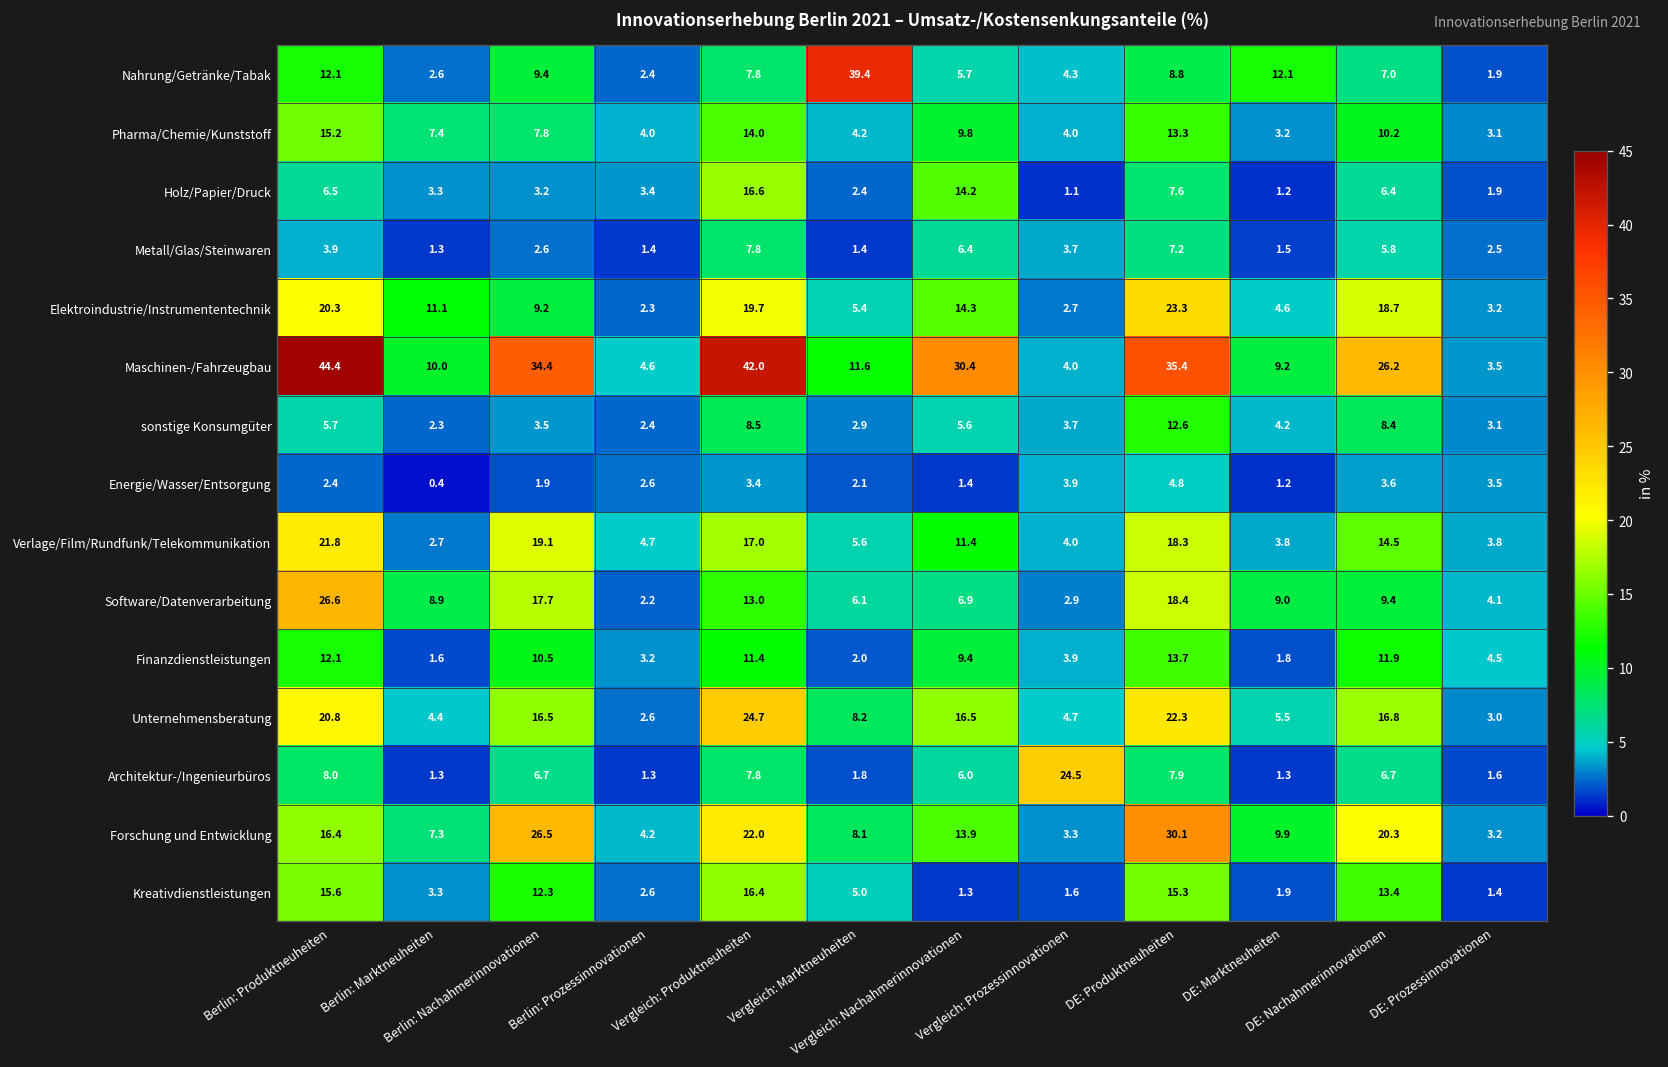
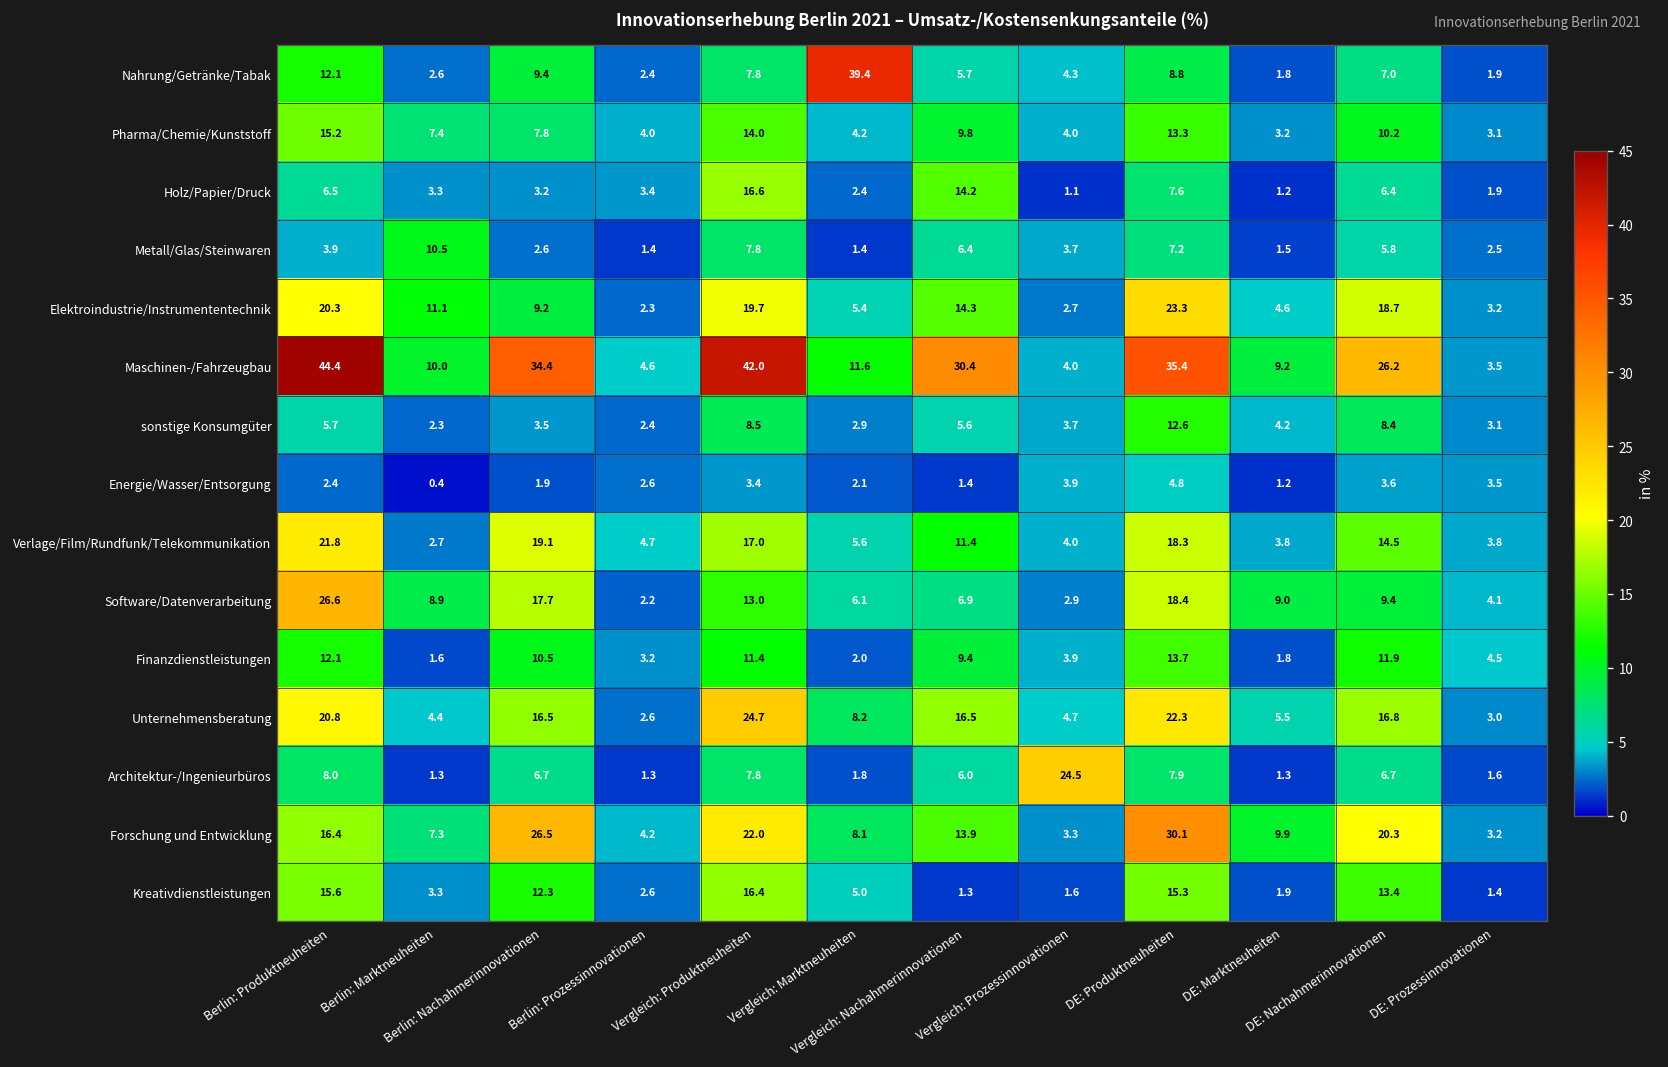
  {
    "Nahrung/Getränke/Tabak": {
      "Berlin: Produktneuheiten": 12.1,
      "Berlin: Marktneuheiten": 2.6,
      "Berlin: Nachahmerinnovationen": 9.4,
      "Berlin: Prozessinnovationen": 2.4,
      "Vergleich: Produktneuheiten": 7.8,
      "Vergleich: Marktneuheiten": 39.4,
      "Vergleich: Nachahmerinnovationen": 5.7,
      "Vergleich: Prozessinnovationen": 4.3,
      "DE: Produktneuheiten": 8.8,
-     "DE: Marktneuheiten": 12.1,
+     "DE: Marktneuheiten": 1.8,
      "DE: Nachahmerinnovationen": 7.0,
      "DE: Prozessinnovationen": 1.9
    },
    "Pharma/Chemie/Kunststoff": {
      "Berlin: Produktneuheiten": 15.2,
      "Berlin: Marktneuheiten": 7.4,
      "Berlin: Nachahmerinnovationen": 7.8,
      "Berlin: Prozessinnovationen": 4.0,
      "Vergleich: Produktneuheiten": 14.0,
      "Vergleich: Marktneuheiten": 4.2,
      "Vergleich: Nachahmerinnovationen": 9.8,
      "Vergleich: Prozessinnovationen": 4.0,
      "DE: Produktneuheiten": 13.3,
      "DE: Marktneuheiten": 3.2,
      "DE: Nachahmerinnovationen": 10.2,
      "DE: Prozessinnovationen": 3.1
    },
    "Holz/Papier/Druck": {
      "Berlin: Produktneuheiten": 6.5,
      "Berlin: Marktneuheiten": 3.3,
      "Berlin: Nachahmerinnovationen": 3.2,
      "Berlin: Prozessinnovationen": 3.4,
      "Vergleich: Produktneuheiten": 16.6,
      "Vergleich: Marktneuheiten": 2.4,
      "Vergleich: Nachahmerinnovationen": 14.2,
      "Vergleich: Prozessinnovationen": 1.1,
      "DE: Produktneuheiten": 7.6,
      "DE: Marktneuheiten": 1.2,
      "DE: Nachahmerinnovationen": 6.4,
      "DE: Prozessinnovationen": 1.9
    },
    "Metall/Glas/Steinwaren": {
      "Berlin: Produktneuheiten": 3.9,
-     "Berlin: Marktneuheiten": 1.3,
+     "Berlin: Marktneuheiten": 10.5,
      "Berlin: Nachahmerinnovationen": 2.6,
      "Berlin: Prozessinnovationen": 1.4,
      "Vergleich: Produktneuheiten": 7.8,
      "Vergleich: Marktneuheiten": 1.4,
      "Vergleich: Nachahmerinnovationen": 6.4,
      "Vergleich: Prozessinnovationen": 3.7,
      "DE: Produktneuheiten": 7.2,
      "DE: Marktneuheiten": 1.5,
      "DE: Nachahmerinnovationen": 5.8,
      "DE: Prozessinnovationen": 2.5
    },
    "Elektroindustrie/Instrumententechnik": {
      "Berlin: Produktneuheiten": 20.3,
      "Berlin: Marktneuheiten": 11.1,
      "Berlin: Nachahmerinnovationen": 9.2,
      "Berlin: Prozessinnovationen": 2.3,
      "Vergleich: Produktneuheiten": 19.7,
      "Vergleich: Marktneuheiten": 5.4,
      "Vergleich: Nachahmerinnovationen": 14.3,
      "Vergleich: Prozessinnovationen": 2.7,
      "DE: Produktneuheiten": 23.3,
      "DE: Marktneuheiten": 4.6,
      "DE: Nachahmerinnovationen": 18.7,
      "DE: Prozessinnovationen": 3.2
    },
    "Maschinen-/Fahrzeugbau": {
      "Berlin: Produktneuheiten": 44.4,
      "Berlin: Marktneuheiten": 10.0,
      "Berlin: Nachahmerinnovationen": 34.4,
      "Berlin: Prozessinnovationen": 4.6,
      "Vergleich: Produktneuheiten": 42.0,
      "Vergleich: Marktneuheiten": 11.6,
      "Vergleich: Nachahmerinnovationen": 30.4,
      "Vergleich: Prozessinnovationen": 4.0,
      "DE: Produktneuheiten": 35.4,
      "DE: Marktneuheiten": 9.2,
      "DE: Nachahmerinnovationen": 26.2,
      "DE: Prozessinnovationen": 3.5
    },
    "sonstige Konsumgüter": {
      "Berlin: Produktneuheiten": 5.7,
      "Berlin: Marktneuheiten": 2.3,
      "Berlin: Nachahmerinnovationen": 3.5,
      "Berlin: Prozessinnovationen": 2.4,
      "Vergleich: Produktneuheiten": 8.5,
      "Vergleich: Marktneuheiten": 2.9,
      "Vergleich: Nachahmerinnovationen": 5.6,
      "Vergleich: Prozessinnovationen": 3.7,
      "DE: Produktneuheiten": 12.6,
      "DE: Marktneuheiten": 4.2,
      "DE: Nachahmerinnovationen": 8.4,
      "DE: Prozessinnovationen": 3.1
    },
    "Energie/Wasser/Entsorgung": {
      "Berlin: Produktneuheiten": 2.4,
      "Berlin: Marktneuheiten": 0.4,
      "Berlin: Nachahmerinnovationen": 1.9,
      "Berlin: Prozessinnovationen": 2.6,
      "Vergleich: Produktneuheiten": 3.4,
      "Vergleich: Marktneuheiten": 2.1,
      "Vergleich: Nachahmerinnovationen": 1.4,
      "Vergleich: Prozessinnovationen": 3.9,
      "DE: Produktneuheiten": 4.8,
      "DE: Marktneuheiten": 1.2,
      "DE: Nachahmerinnovationen": 3.6,
      "DE: Prozessinnovationen": 3.5
    },
    "Verlage/Film/Rundfunk/Telekommunikation": {
      "Berlin: Produktneuheiten": 21.8,
      "Berlin: Marktneuheiten": 2.7,
      "Berlin: Nachahmerinnovationen": 19.1,
      "Berlin: Prozessinnovationen": 4.7,
      "Vergleich: Produktneuheiten": 17.0,
      "Vergleich: Marktneuheiten": 5.6,
      "Vergleich: Nachahmerinnovationen": 11.4,
      "Vergleich: Prozessinnovationen": 4.0,
      "DE: Produktneuheiten": 18.3,
      "DE: Marktneuheiten": 3.8,
      "DE: Nachahmerinnovationen": 14.5,
      "DE: Prozessinnovationen": 3.8
    },
    "Software/Datenverarbeitung": {
      "Berlin: Produktneuheiten": 26.6,
      "Berlin: Marktneuheiten": 8.9,
      "Berlin: Nachahmerinnovationen": 17.7,
      "Berlin: Prozessinnovationen": 2.2,
      "Vergleich: Produktneuheiten": 13.0,
      "Vergleich: Marktneuheiten": 6.1,
      "Vergleich: Nachahmerinnovationen": 6.9,
      "Vergleich: Prozessinnovationen": 2.9,
      "DE: Produktneuheiten": 18.4,
      "DE: Marktneuheiten": 9.0,
      "DE: Nachahmerinnovationen": 9.4,
      "DE: Prozessinnovationen": 4.1
    },
    "Finanzdienstleistungen": {
      "Berlin: Produktneuheiten": 12.1,
      "Berlin: Marktneuheiten": 1.6,
      "Berlin: Nachahmerinnovationen": 10.5,
      "Berlin: Prozessinnovationen": 3.2,
      "Vergleich: Produktneuheiten": 11.4,
      "Vergleich: Marktneuheiten": 2.0,
      "Vergleich: Nachahmerinnovationen": 9.4,
      "Vergleich: Prozessinnovationen": 3.9,
      "DE: Produktneuheiten": 13.7,
      "DE: Marktneuheiten": 1.8,
      "DE: Nachahmerinnovationen": 11.9,
      "DE: Prozessinnovationen": 4.5
    },
    "Unternehmensberatung": {
      "Berlin: Produktneuheiten": 20.8,
      "Berlin: Marktneuheiten": 4.4,
      "Berlin: Nachahmerinnovationen": 16.5,
      "Berlin: Prozessinnovationen": 2.6,
      "Vergleich: Produktneuheiten": 24.7,
      "Vergleich: Marktneuheiten": 8.2,
      "Vergleich: Nachahmerinnovationen": 16.5,
      "Vergleich: Prozessinnovationen": 4.7,
      "DE: Produktneuheiten": 22.3,
      "DE: Marktneuheiten": 5.5,
      "DE: Nachahmerinnovationen": 16.8,
      "DE: Prozessinnovationen": 3.0
    },
    "Architektur-/Ingenieurbüros": {
      "Berlin: Produktneuheiten": 8.0,
      "Berlin: Marktneuheiten": 1.3,
      "Berlin: Nachahmerinnovationen": 6.7,
      "Berlin: Prozessinnovationen": 1.3,
      "Vergleich: Produktneuheiten": 7.8,
      "Vergleich: Marktneuheiten": 1.8,
      "Vergleich: Nachahmerinnovationen": 6.0,
      "Vergleich: Prozessinnovationen": 24.5,
      "DE: Produktneuheiten": 7.9,
      "DE: Marktneuheiten": 1.3,
      "DE: Nachahmerinnovationen": 6.7,
      "DE: Prozessinnovationen": 1.6
    },
    "Forschung und Entwicklung": {
      "Berlin: Produktneuheiten": 16.4,
      "Berlin: Marktneuheiten": 7.3,
      "Berlin: Nachahmerinnovationen": 26.5,
      "Berlin: Prozessinnovationen": 4.2,
      "Vergleich: Produktneuheiten": 22.0,
      "Vergleich: Marktneuheiten": 8.1,
      "Vergleich: Nachahmerinnovationen": 13.9,
      "Vergleich: Prozessinnovationen": 3.3,
      "DE: Produktneuheiten": 30.1,
      "DE: Marktneuheiten": 9.9,
      "DE: Nachahmerinnovationen": 20.3,
      "DE: Prozessinnovationen": 3.2
    },
    "Kreativdienstleistungen": {
      "Berlin: Produktneuheiten": 15.6,
      "Berlin: Marktneuheiten": 3.3,
      "Berlin: Nachahmerinnovationen": 12.3,
      "Berlin: Prozessinnovationen": 2.6,
      "Vergleich: Produktneuheiten": 16.4,
      "Vergleich: Marktneuheiten": 5.0,
      "Vergleich: Nachahmerinnovationen": 1.3,
      "Vergleich: Prozessinnovationen": 1.6,
      "DE: Produktneuheiten": 15.3,
      "DE: Marktneuheiten": 1.9,
      "DE: Nachahmerinnovationen": 13.4,
      "DE: Prozessinnovationen": 1.4
    }
  }
